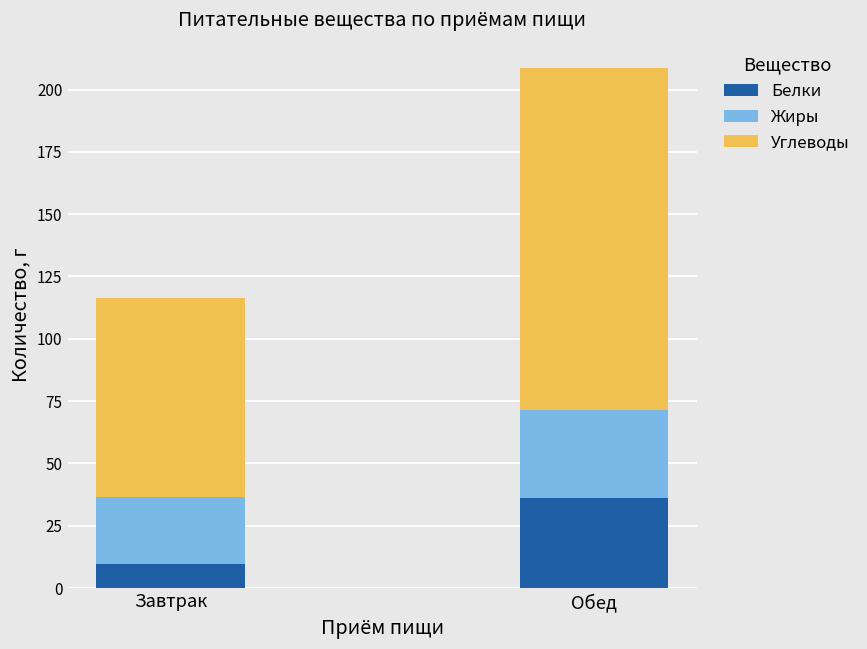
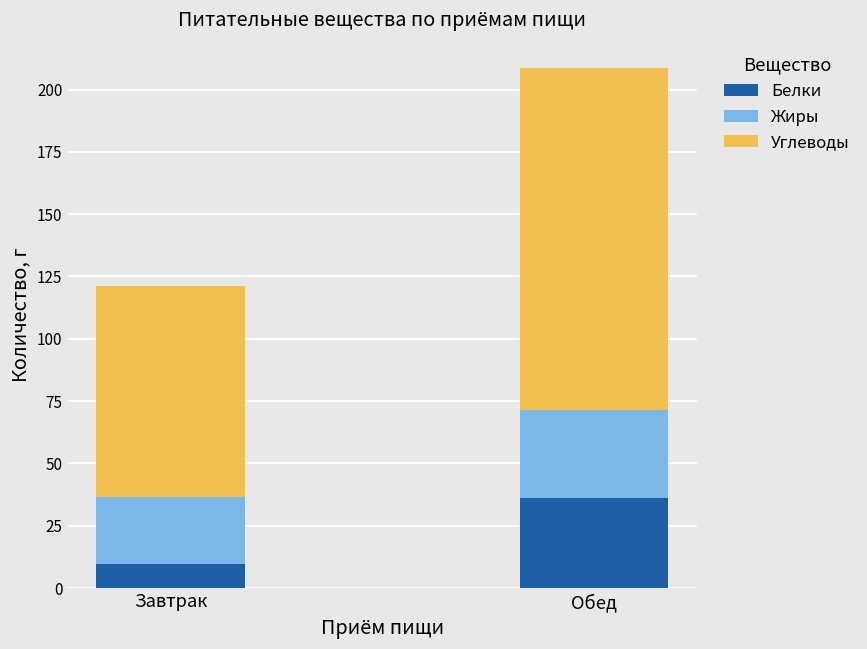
  {
    "Белки": {
      "Завтрак": 10,
      "Обед": 36
    },
    "Жиры": {
      "Завтрак": 27,
      "Обед": 36
    },
    "Углеводы": {
-     "Завтрак": 80,
+     "Завтрак": 85,
      "Обед": 137
    }
  }
